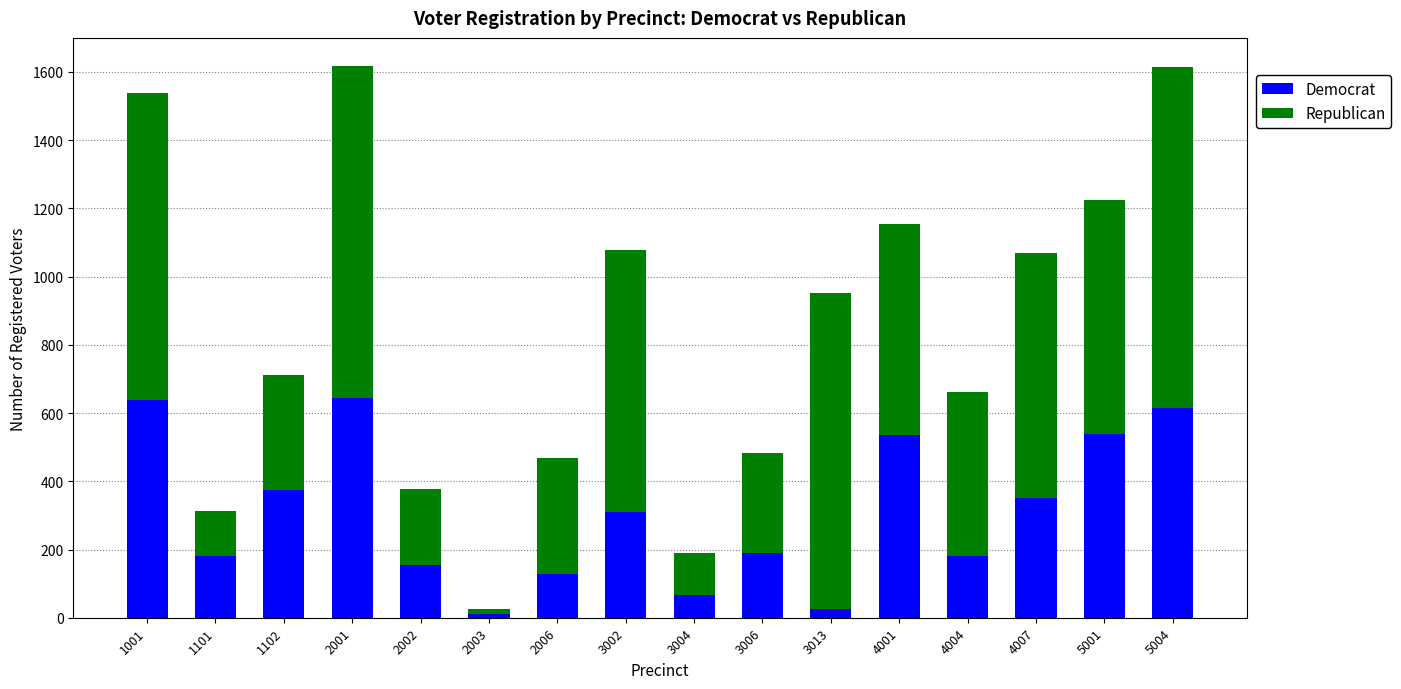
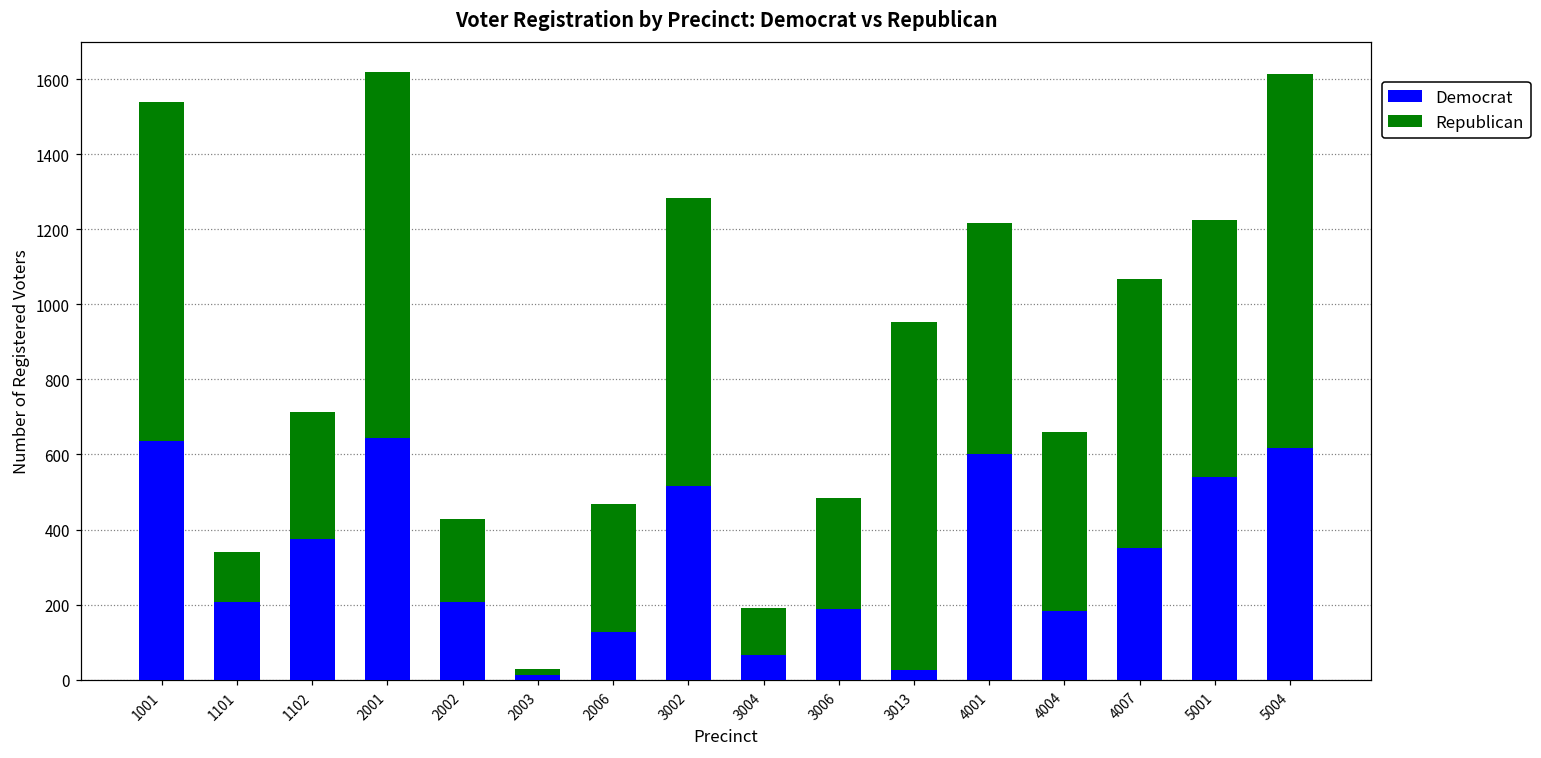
  {
    "Democrat": {
      "1001": 640,
-     "1101": 180,
+     "1101": 210,
      "1102": 370,
      "2001": 640,
-     "2002": 160,
+     "2002": 210,
      "2003": 10,
      "2006": 130,
-     "3002": 310,
+     "3002": 520,
      "3004": 70,
      "3006": 190,
      "3013": 30,
-     "4001": 540,
+     "4001": 600,
      "4004": 180,
      "4007": 350,
      "5001": 540,
      "5004": 620
    },
    "Republican": {
      "1001": 900,
      "1101": 130,
      "1102": 340,
      "2001": 980,
      "2002": 220,
      "2003": 20,
      "2006": 340,
      "3002": 770,
      "3004": 130,
      "3006": 290,
      "3013": 930,
      "4001": 620,
      "4004": 480,
      "4007": 720,
      "5001": 690,
      "5004": 1000
    }
  }
